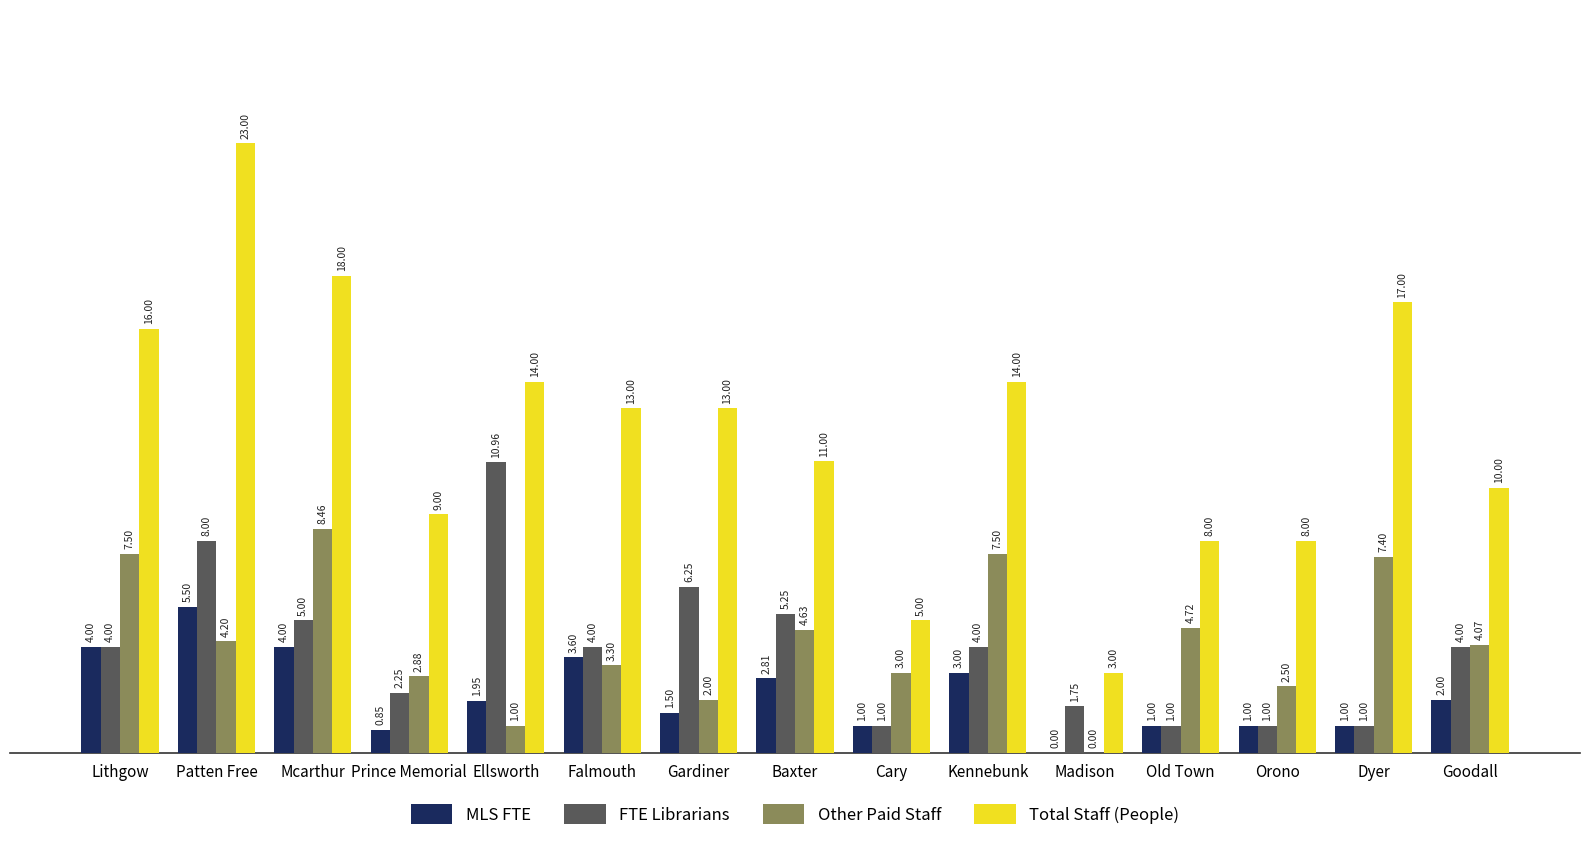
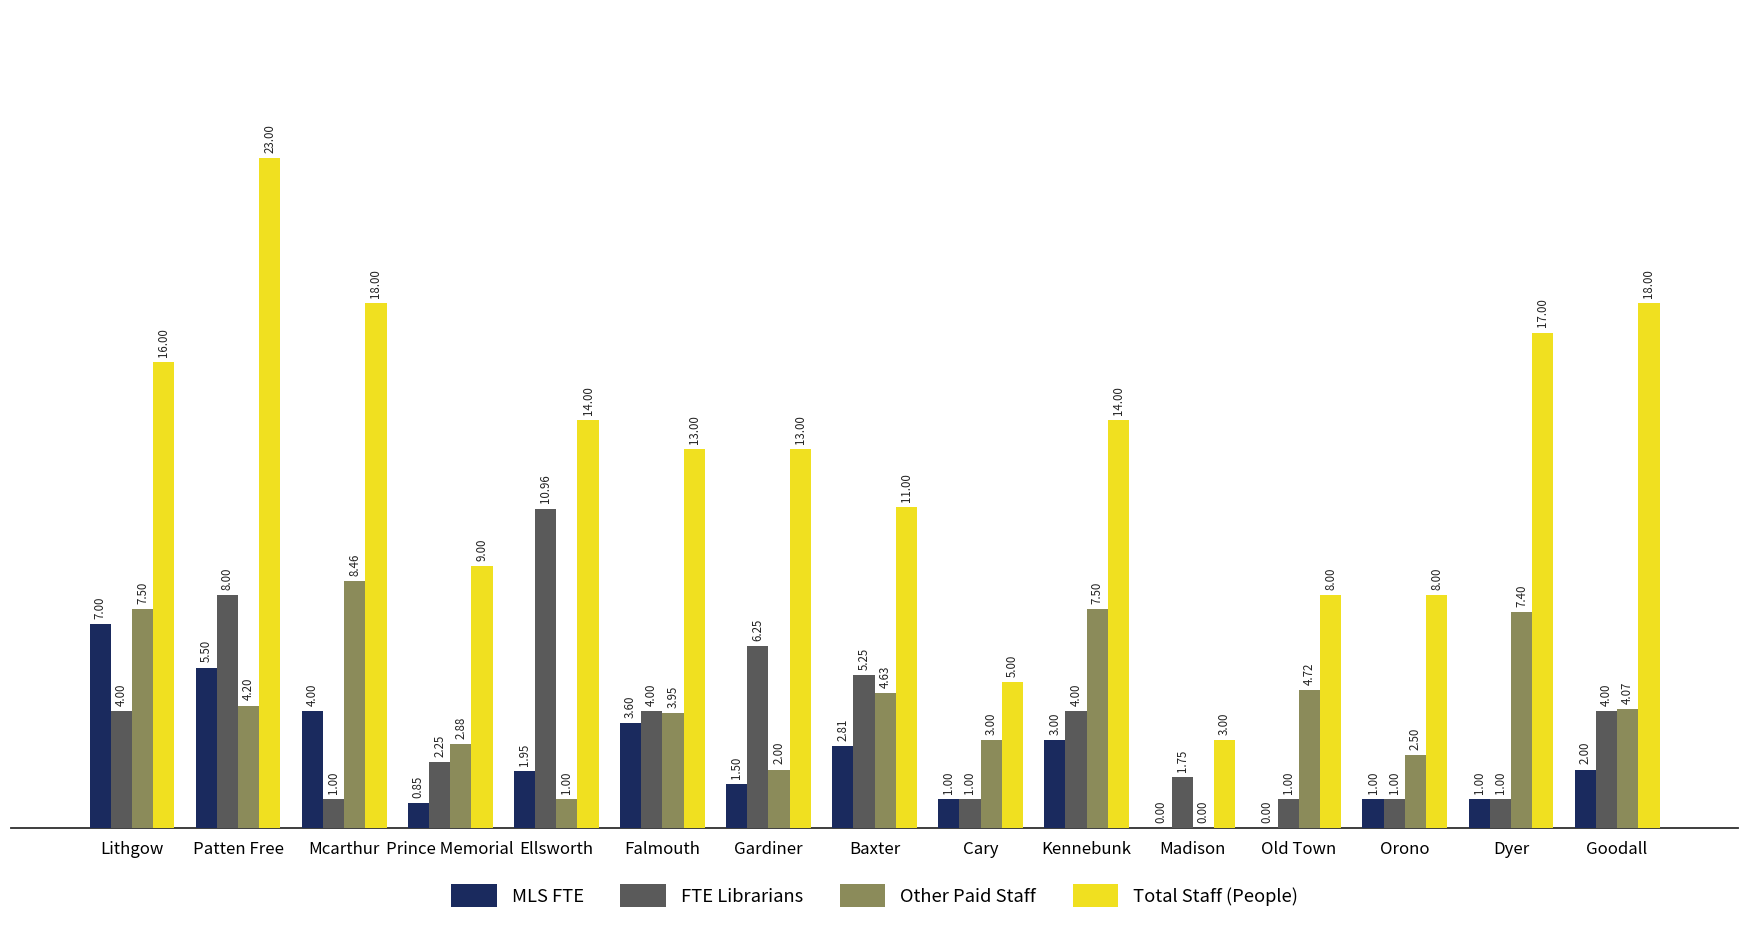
  {
    "MLS FTE": {
-     "Lithgow": 4.00,
+     "Lithgow": 7.00,
      "Patten Free": 5.50,
      "Mcarthur": 4.00,
      "Prince Memorial": 0.85,
      "Ellsworth": 1.95,
      "Falmouth": 3.60,
      "Gardiner": 1.50,
      "Baxter": 2.81,
      "Cary": 1.00,
      "Kennebunk": 3.00,
      "Madison": 0.00,
-     "Old Town": 1.00,
+     "Old Town": 0.00,
      "Orono": 1.00,
      "Dyer": 1.00,
      "Goodall": 2.00
    },
    "FTE Librarians": {
      "Lithgow": 4.00,
      "Patten Free": 8.00,
-     "Mcarthur": 5.00,
+     "Mcarthur": 1.00,
      "Prince Memorial": 2.25,
      "Ellsworth": 10.96,
      "Falmouth": 4.00,
      "Gardiner": 6.25,
      "Baxter": 5.25,
      "Cary": 1.00,
      "Kennebunk": 4.00,
      "Madison": 1.75,
      "Old Town": 1.00,
      "Orono": 1.00,
      "Dyer": 1.00,
      "Goodall": 4.00
    },
    "Other Paid Staff": {
      "Lithgow": 7.50,
      "Patten Free": 4.20,
      "Mcarthur": 8.46,
      "Prince Memorial": 2.88,
      "Ellsworth": 1.00,
-     "Falmouth": 3.30,
+     "Falmouth": 3.95,
      "Gardiner": 2.00,
      "Baxter": 4.63,
      "Cary": 3.00,
      "Kennebunk": 7.50,
      "Madison": 0.00,
      "Old Town": 4.72,
      "Orono": 2.50,
      "Dyer": 7.40,
      "Goodall": 4.07
    },
    "Total Staff (People)": {
      "Lithgow": 16.00,
      "Patten Free": 23.00,
      "Mcarthur": 18.00,
      "Prince Memorial": 9.00,
      "Ellsworth": 14.00,
      "Falmouth": 13.00,
      "Gardiner": 13.00,
      "Baxter": 11.00,
      "Cary": 5.00,
      "Kennebunk": 14.00,
      "Madison": 3.00,
      "Old Town": 8.00,
      "Orono": 8.00,
      "Dyer": 17.00,
-     "Goodall": 10.00
+     "Goodall": 18.00
    }
  }
